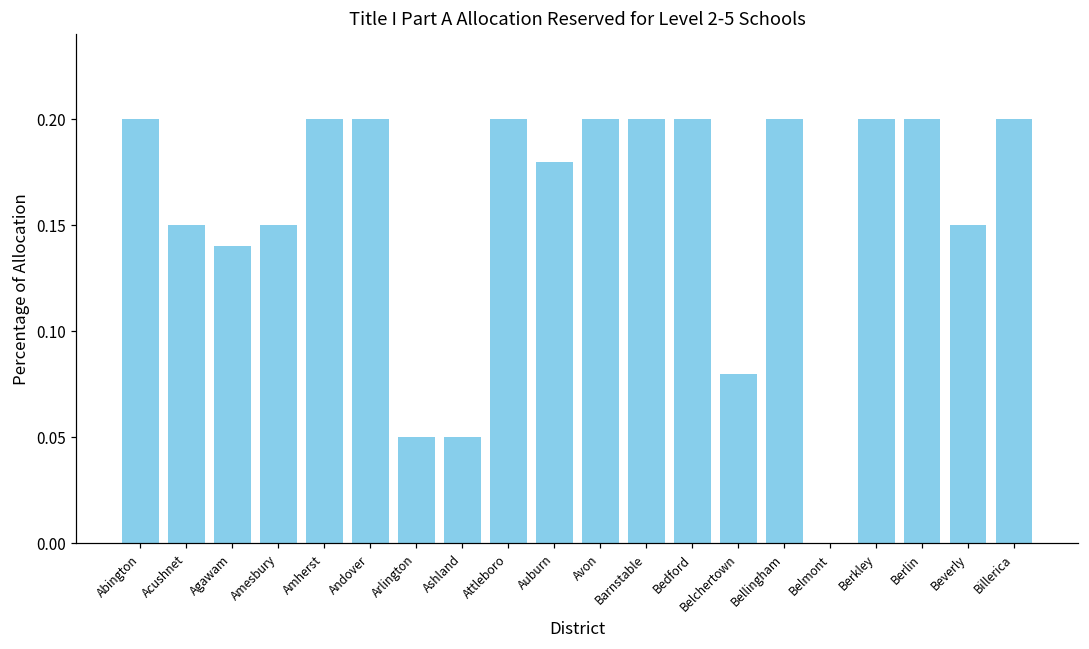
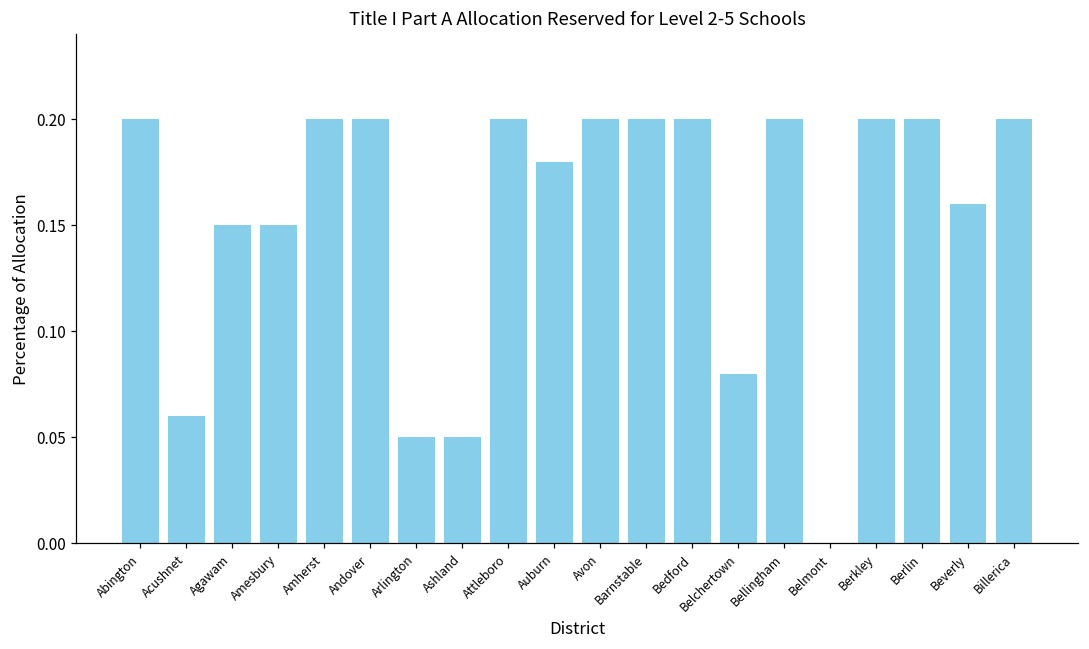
  {
    "Abington": 0.20,
-   "Acushnet": 0.15,
-   "Agawam": 0.14,
+   "Acushnet": 0.06,
+   "Agawam": 0.15,
    "Amesbury": 0.15,
    "Amherst": 0.20,
    "Andover": 0.20,
    "Arlington": 0.05,
    "Ashland": 0.05,
    "Attleboro": 0.20,
    "Auburn": 0.18,
    "Avon": 0.20,
    "Barnstable": 0.20,
    "Bedford": 0.20,
    "Belchertown": 0.08,
    "Bellingham": 0.20,
    "Belmont": 0.00,
    "Berkley": 0.20,
    "Berlin": 0.20,
-   "Beverly": 0.15,
+   "Beverly": 0.16,
    "Billerica": 0.20
  }
